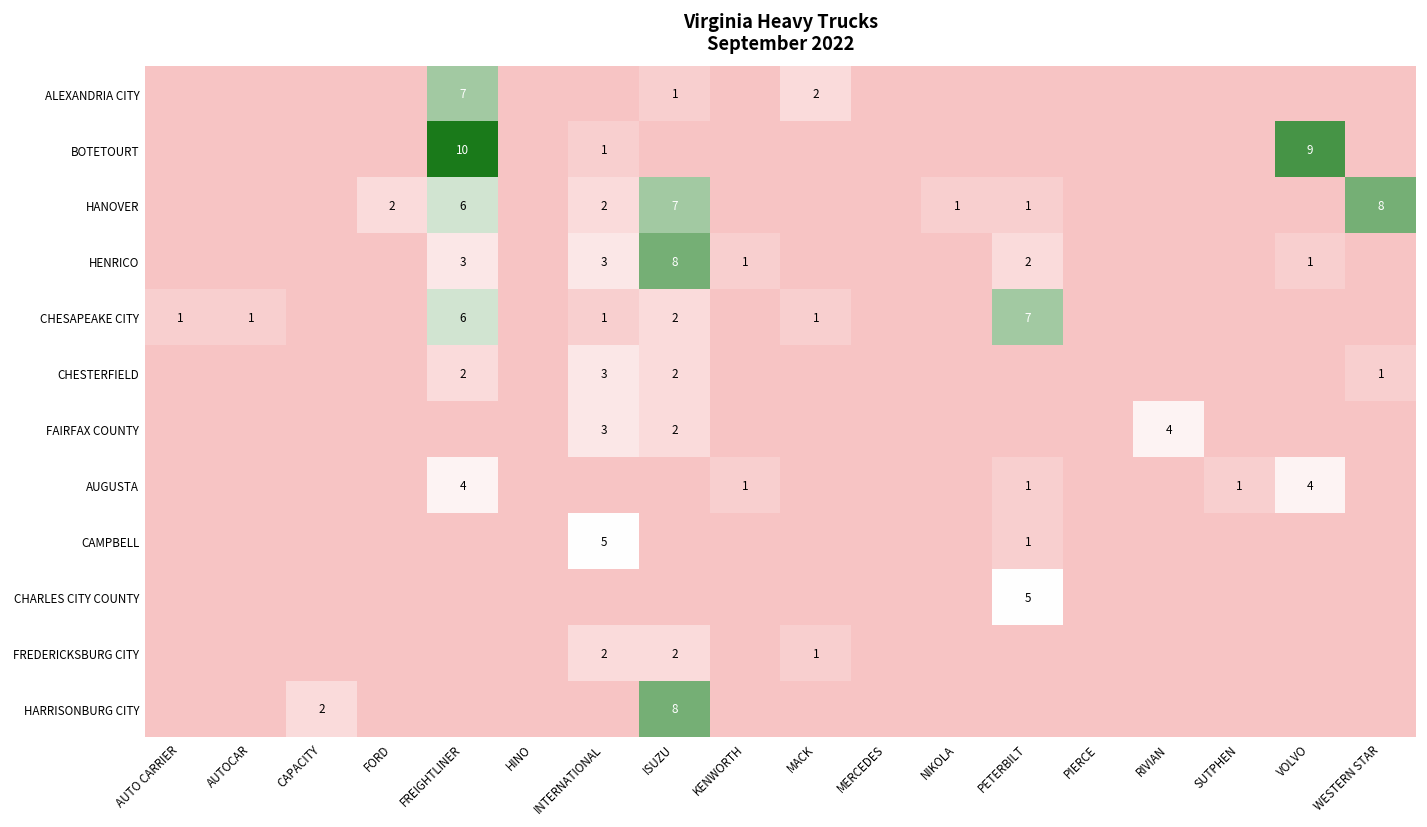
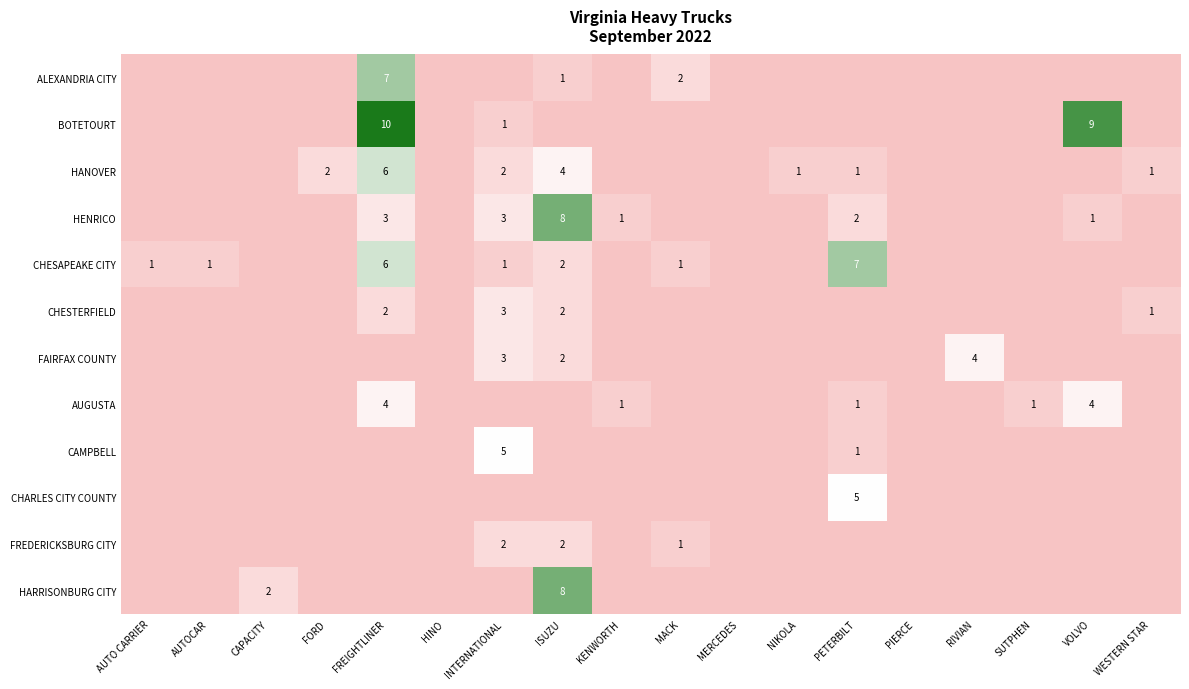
  {
    "ALEXANDRIA CITY": {
      "FREIGHTLINER": 7,
      "ISUZU": 1,
      "MACK": 2
    },
    "BOTETOURT": {
      "FREIGHTLINER": 10,
      "INTERNATIONAL": 1,
      "VOLVO": 9
    },
    "HANOVER": {
      "FORD": 2,
      "FREIGHTLINER": 6,
      "INTERNATIONAL": 2,
-     "ISUZU": 7,
+     "ISUZU": 4,
      "NIKOLA": 1,
      "PETERBILT": 1,
-     "WESTERN STAR": 8
+     "WESTERN STAR": 1
    },
    "HENRICO": {
      "FREIGHTLINER": 3,
      "INTERNATIONAL": 3,
      "ISUZU": 8,
      "KENWORTH": 1,
      "PETERBILT": 2,
      "VOLVO": 1
    },
    "CHESAPEAKE CITY": {
      "AUTO CARRIER": 1,
      "AUTOCAR": 1,
      "FREIGHTLINER": 6,
      "INTERNATIONAL": 1,
      "ISUZU": 2,
      "MACK": 1,
      "PETERBILT": 7
    },
    "CHESTERFIELD": {
      "FREIGHTLINER": 2,
      "INTERNATIONAL": 3,
      "ISUZU": 2,
      "WESTERN STAR": 1
    },
    "FAIRFAX COUNTY": {
      "INTERNATIONAL": 3,
      "ISUZU": 2,
      "RIVIAN": 4
    },
    "AUGUSTA": {
      "FREIGHTLINER": 4,
      "KENWORTH": 1,
      "PETERBILT": 1,
      "SUTPHEN": 1,
      "VOLVO": 4
    },
    "CAMPBELL": {
      "INTERNATIONAL": 5,
      "PETERBILT": 1
    },
    "CHARLES CITY COUNTY": {
      "PETERBILT": 5
    },
    "FREDERICKSBURG CITY": {
      "INTERNATIONAL": 2,
      "ISUZU": 2,
      "MACK": 1
    },
    "HARRISONBURG CITY": {
      "CAPACITY": 2,
      "ISUZU": 8
    }
  }
